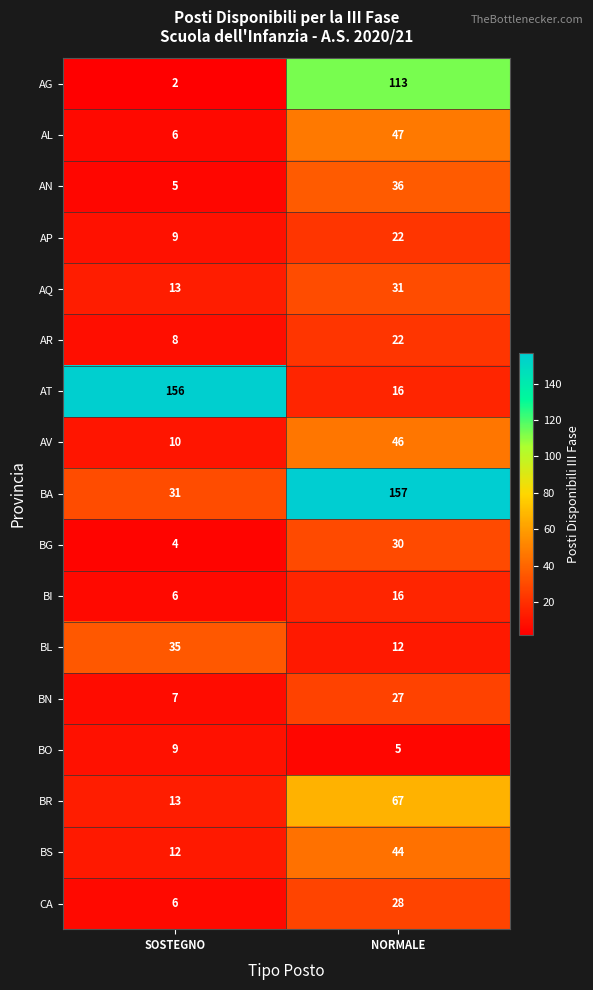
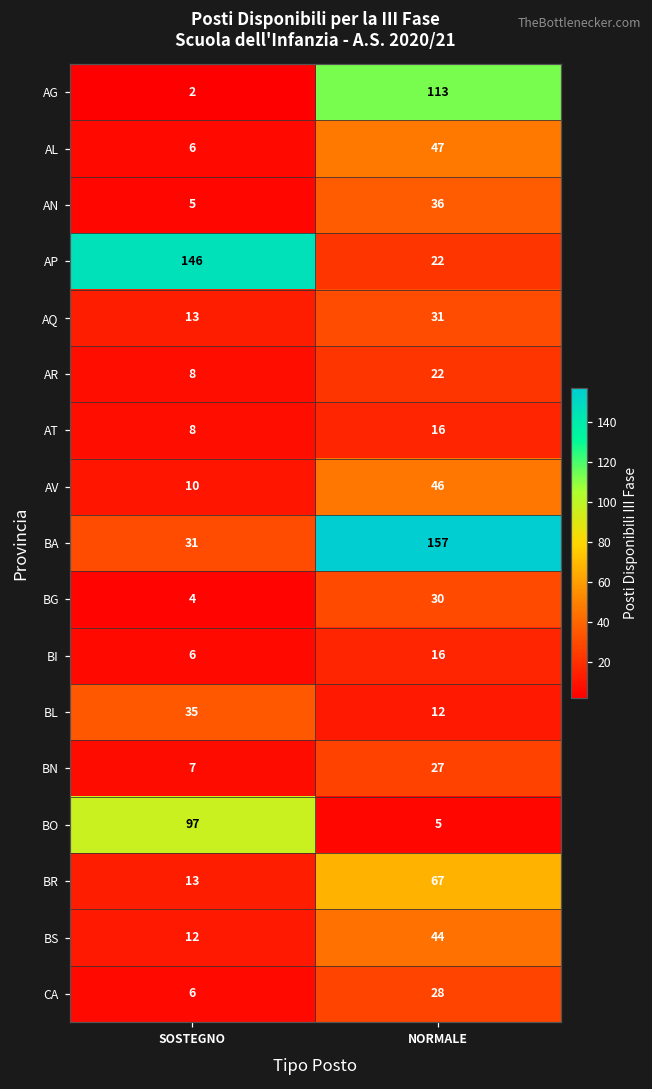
  {
    "AG": {
      "SOSTEGNO": 2,
      "NORMALE": 113
    },
    "AL": {
      "SOSTEGNO": 6,
      "NORMALE": 47
    },
    "AN": {
      "SOSTEGNO": 5,
      "NORMALE": 36
    },
    "AP": {
-     "SOSTEGNO": 9,
+     "SOSTEGNO": 146,
      "NORMALE": 22
    },
    "AQ": {
      "SOSTEGNO": 13,
      "NORMALE": 31
    },
    "AR": {
      "SOSTEGNO": 8,
      "NORMALE": 22
    },
    "AT": {
-     "SOSTEGNO": 156,
+     "SOSTEGNO": 8,
      "NORMALE": 16
    },
    "AV": {
      "SOSTEGNO": 10,
      "NORMALE": 46
    },
    "BA": {
      "SOSTEGNO": 31,
      "NORMALE": 157
    },
    "BG": {
      "SOSTEGNO": 4,
      "NORMALE": 30
    },
    "BI": {
      "SOSTEGNO": 6,
      "NORMALE": 16
    },
    "BL": {
      "SOSTEGNO": 35,
      "NORMALE": 12
    },
    "BN": {
      "SOSTEGNO": 7,
      "NORMALE": 27
    },
    "BO": {
-     "SOSTEGNO": 9,
+     "SOSTEGNO": 97,
      "NORMALE": 5
    },
    "BR": {
      "SOSTEGNO": 13,
      "NORMALE": 67
    },
    "BS": {
      "SOSTEGNO": 12,
      "NORMALE": 44
    },
    "CA": {
      "SOSTEGNO": 6,
      "NORMALE": 28
    }
  }
